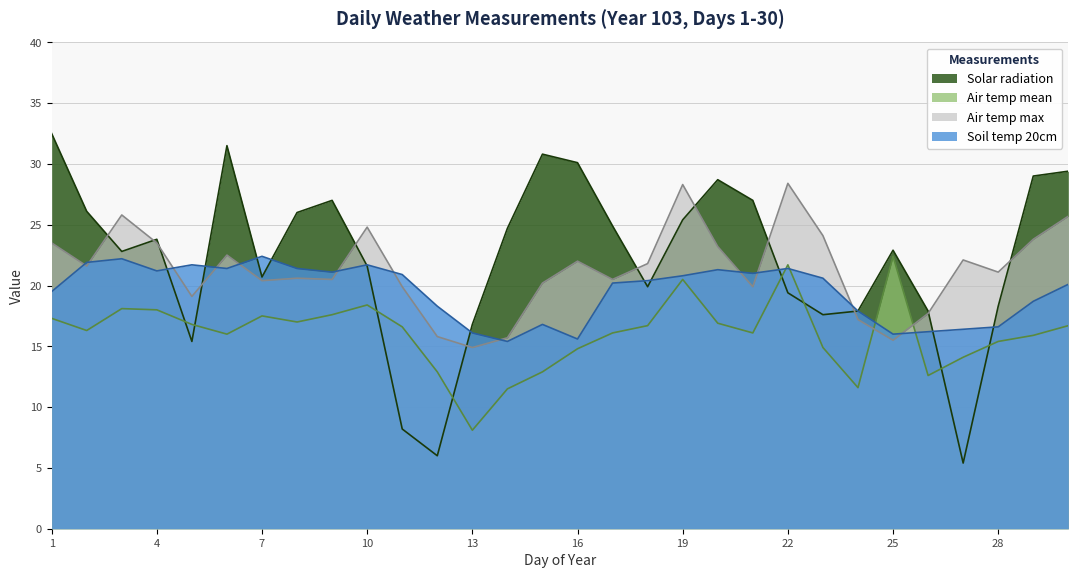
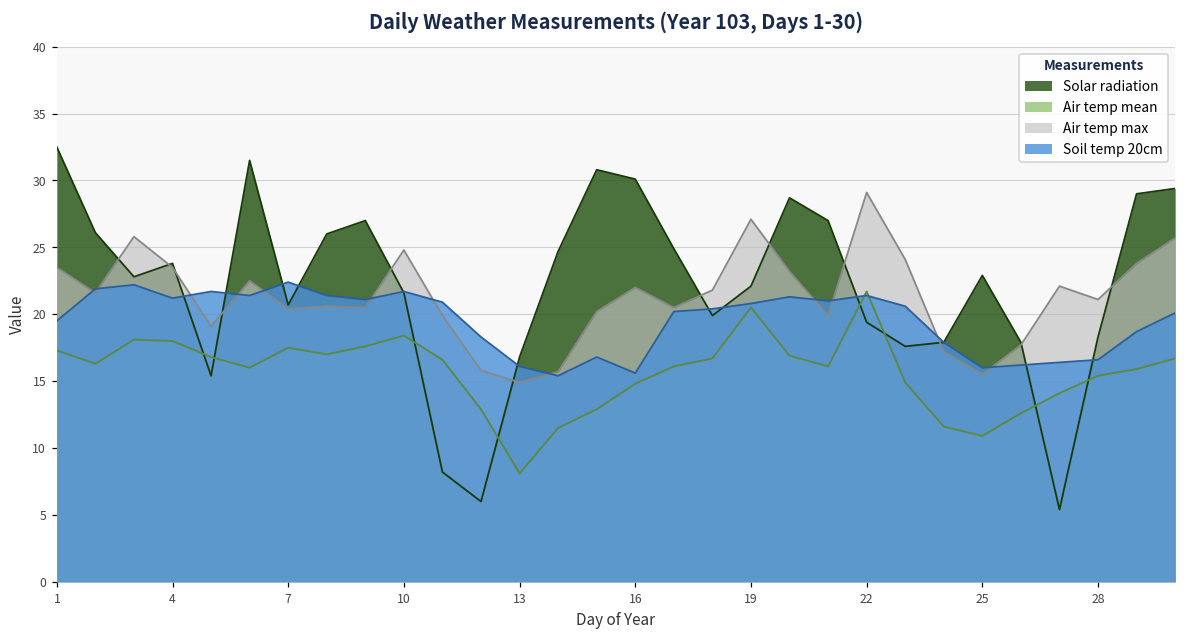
  {
    "Solar radiation": {
      "1": 32.5,
      "4": 23.8,
      "7": 20.7,
      "13": 16.8,
      "16": 30.1,
-     "19": 25.4,
+     "19": 22.1,
      "22": 19.4,
      "25": 22.9,
      "28": 18.3
    },
    "Air temp mean": {
      "1": 17.3,
      "4": 18.0,
      "7": 17.5,
      "10": 18.4,
      "13": 8.1,
      "16": 14.8,
      "19": 20.5,
      "22": 21.7,
-     "25": 22.4,
+     "25": 10.9,
      "28": 15.4
    },
    "Air temp max": {
      "1": 23.5,
      "4": 23.5,
      "7": 20.4,
      "10": 24.8,
      "13": 14.9,
      "16": 22.0,
-     "19": 28.3,
-     "22": 28.4,
+     "19": 27.1,
+     "22": 29.1,
      "25": 15.5,
      "28": 21.1
    },
    "Soil temp 20cm": {
      "1": 19.5,
      "4": 21.2,
      "7": 22.4,
      "13": 16.1,
      "16": 15.6,
      "19": 20.8,
      "22": 21.4,
      "25": 16.0,
      "28": 16.6
    }
  }
